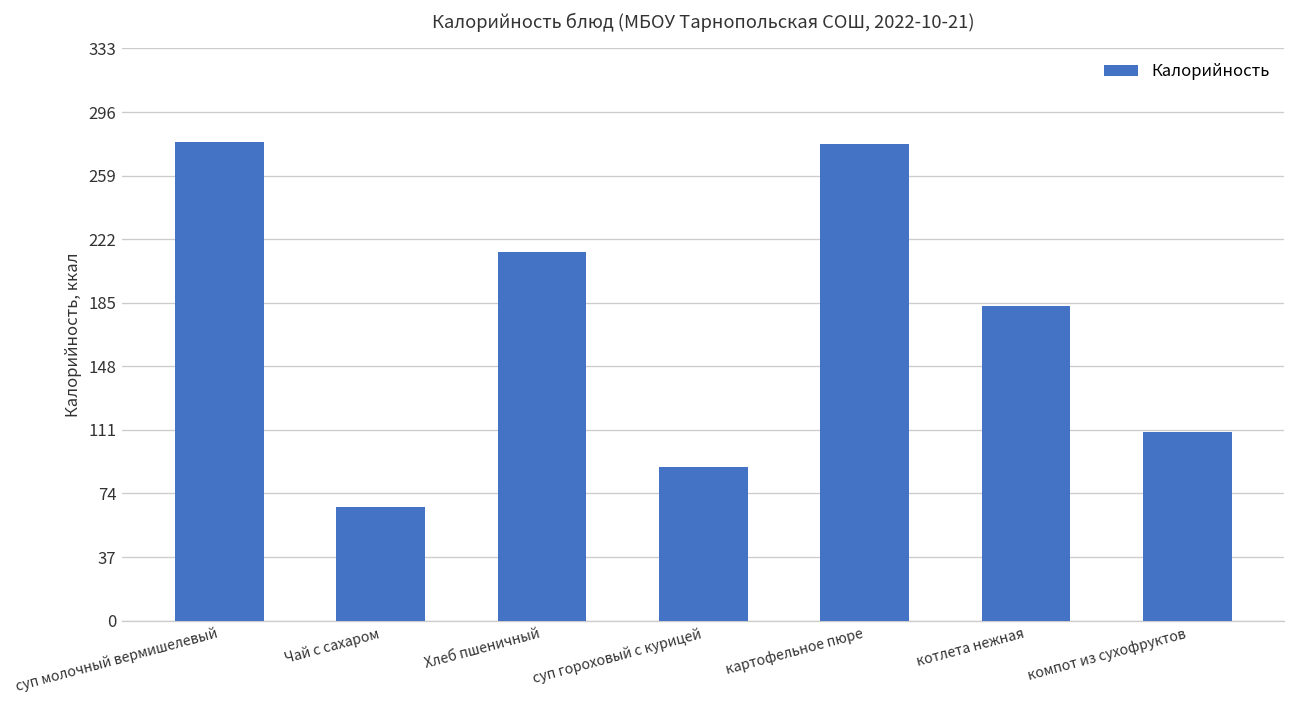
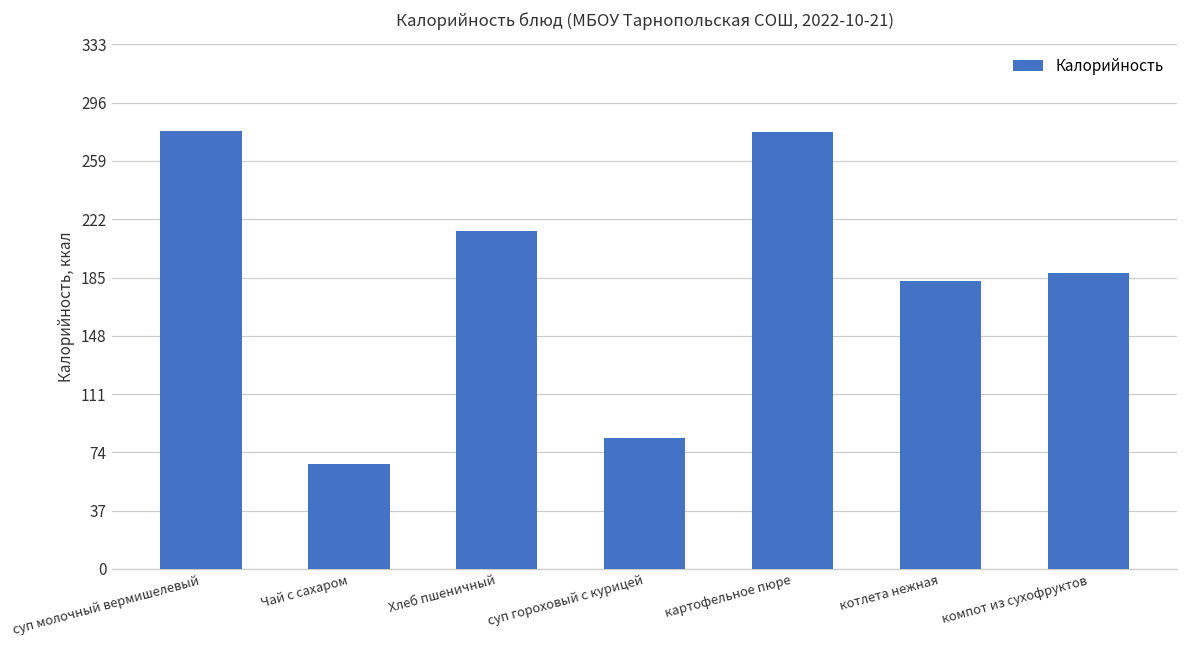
  {
    "суп молочный вермишелевый": 278,
    "Чай с сахаром": 66,
    "Хлеб пшеничный": 214,
-   "суп гороховый с курицей": 90,
+   "суп гороховый с курицей": 83,
    "картофельное пюре": 277,
    "котлета нежная": 183,
-   "компот из сухофруктов": 110
+   "компот из сухофруктов": 188
  }
